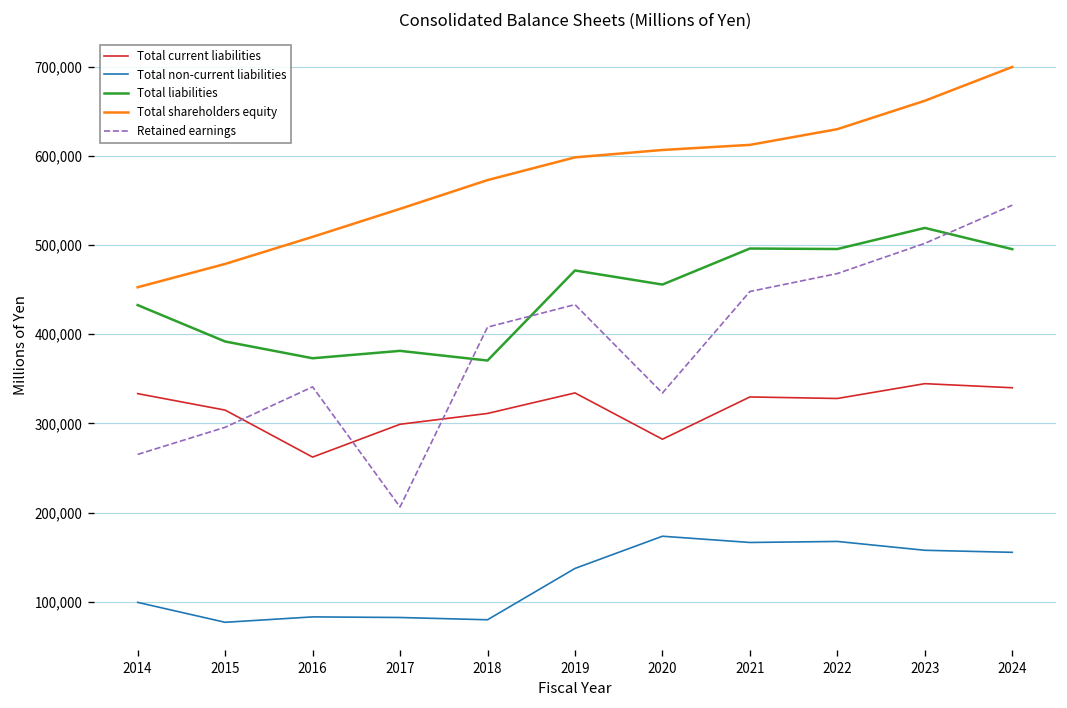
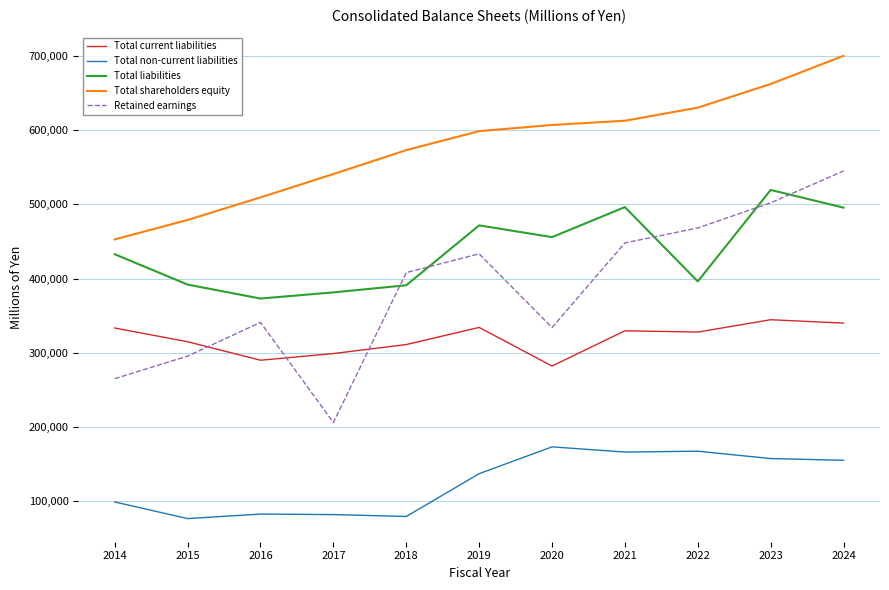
  {
    "Total current liabilities": {
      "2014": "330,000",
      "2015": "310,000",
-     "2016": "260,000",
+     "2016": "290,000",
      "2017": "300,000",
      "2018": "310,000",
      "2019": "330,000",
      "2020": "280,000",
      "2021": "330,000",
      "2022": "330,000",
      "2023": "340,000",
      "2024": "340,000"
    },
    "Total non-current liabilities": {
      "2014": "100,000",
      "2015": "80,000",
      "2016": "80,000",
      "2017": "80,000",
      "2018": "80,000",
      "2019": "140,000",
      "2020": "170,000",
      "2021": "170,000",
      "2022": "170,000",
      "2023": "160,000",
      "2024": "160,000"
    },
    "Total liabilities": {
      "2014": "430,000",
      "2015": "390,000",
      "2016": "370,000",
      "2017": "380,000",
-     "2018": "370,000",
+     "2018": "390,000",
      "2019": "470,000",
      "2020": "460,000",
      "2021": "500,000",
-     "2022": "500,000",
+     "2022": "400,000",
      "2023": "520,000",
      "2024": "500,000"
    },
    "Total shareholders equity": {
      "2014": "450,000",
      "2015": "480,000",
      "2016": "510,000",
      "2017": "540,000",
      "2018": "570,000",
      "2019": "600,000",
      "2020": "610,000",
      "2021": "610,000",
      "2022": "630,000",
      "2023": "660,000",
      "2024": "700,000"
    },
    "Retained earnings": {
      "2014": "270,000",
      "2015": "300,000",
      "2016": "340,000",
      "2017": "210,000",
      "2018": "410,000",
      "2019": "430,000",
      "2020": "330,000",
      "2021": "450,000",
      "2022": "470,000",
      "2023": "500,000",
      "2024": "540,000"
    }
  }
